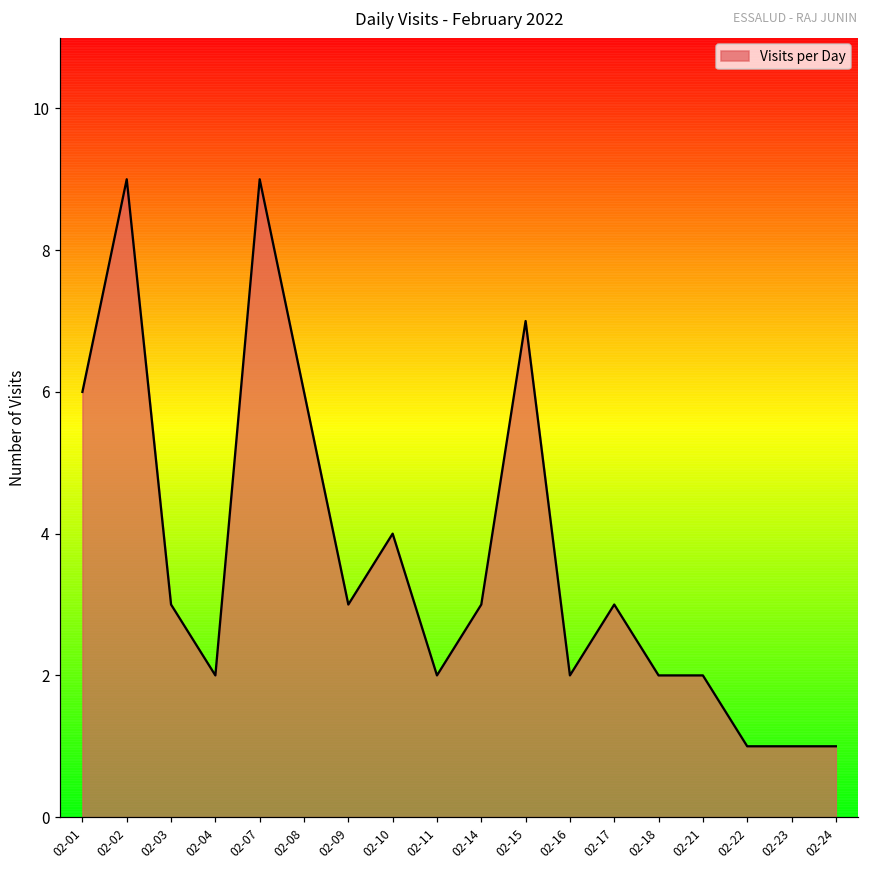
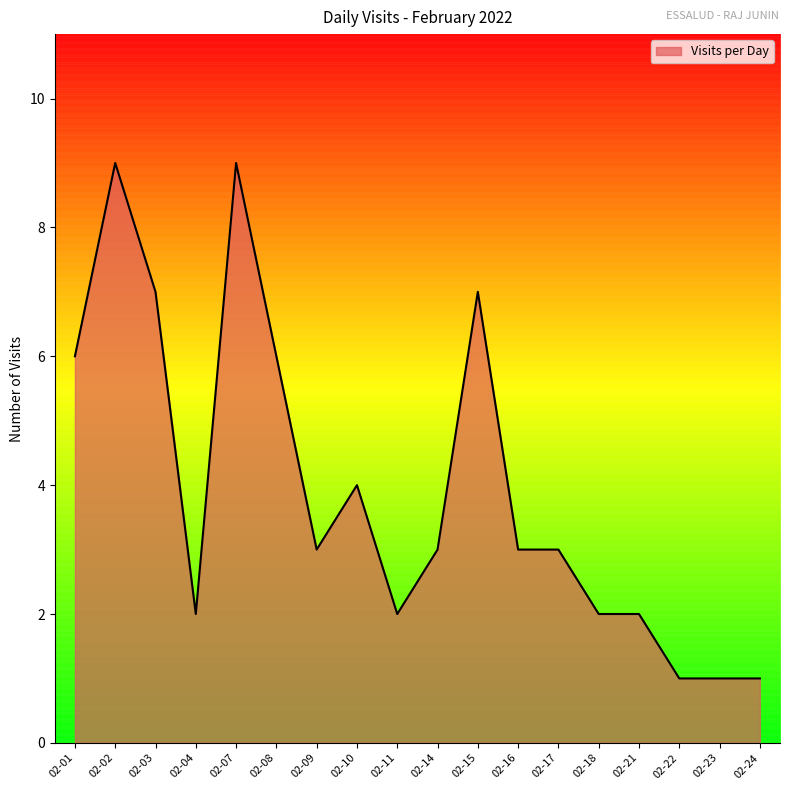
  {
    "02-01": 6,
    "02-02": 9,
-   "02-03": 3,
+   "02-03": 7,
    "02-04": 2,
    "02-07": 9,
    "02-08": 6,
    "02-09": 3,
    "02-10": 4,
    "02-11": 2,
    "02-14": 3,
    "02-15": 7,
-   "02-16": 2,
+   "02-16": 3,
    "02-17": 3,
    "02-18": 2,
    "02-21": 2,
    "02-22": 1,
    "02-23": 1,
    "02-24": 1
  }
